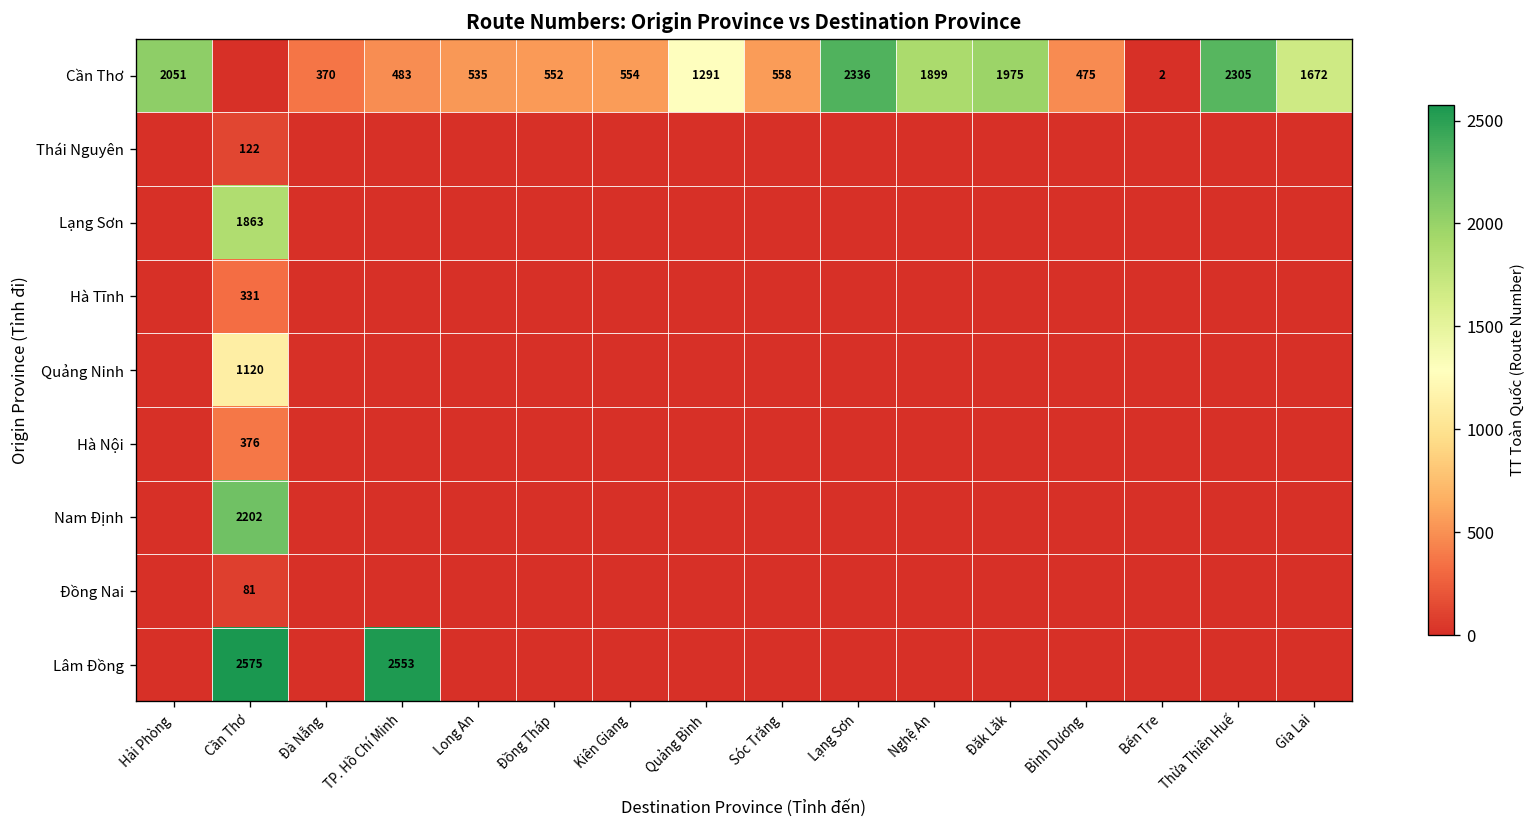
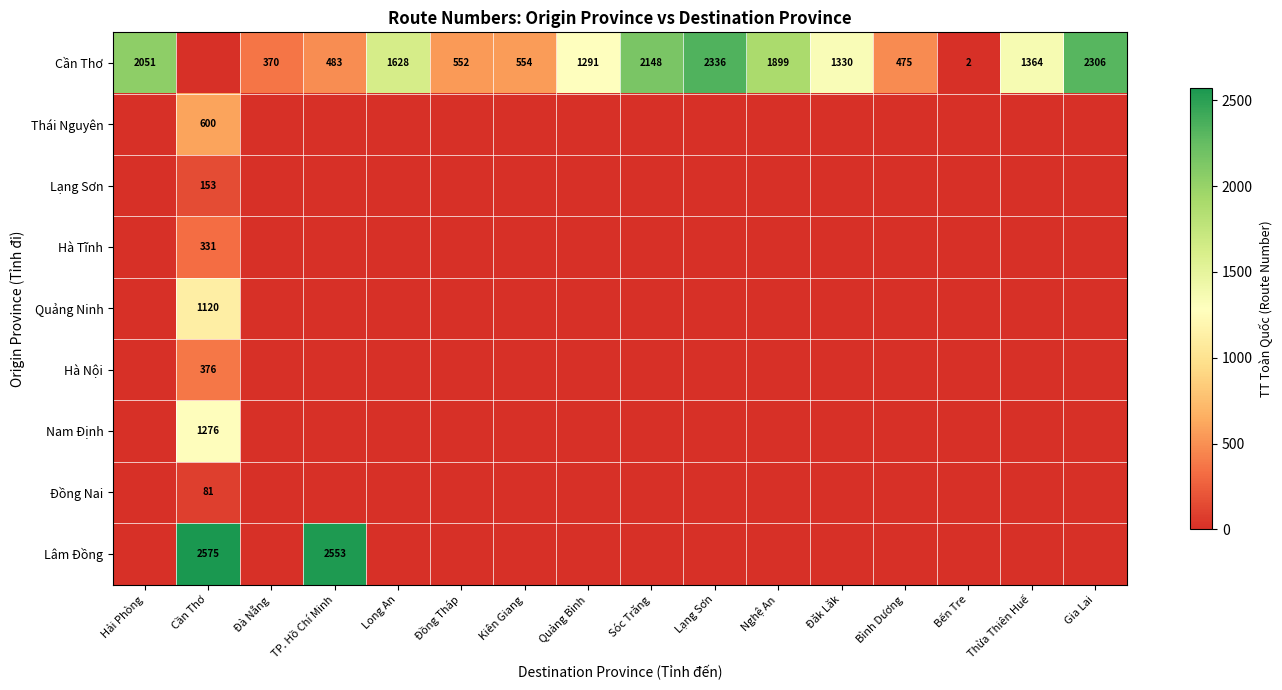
  {
    "Cần Thơ": {
      "Hải Phòng": 2051,
      "Đà Nẵng": 370,
      "TP. Hồ Chí Minh": 483,
-     "Long An": 535,
+     "Long An": 1628,
      "Đồng Tháp": 552,
      "Kiên Giang": 554,
      "Quảng Bình": 1291,
-     "Sóc Trăng": 558,
+     "Sóc Trăng": 2148,
      "Lạng Sơn": 2336,
      "Nghệ An": 1899,
-     "Đăk Lăk": 1975,
+     "Đăk Lăk": 1330,
      "Bình Dương": 475,
      "Bến Tre": 2,
-     "Thừa Thiên Huế": 2305,
-     "Gia Lai": 1672
+     "Thừa Thiên Huế": 1364,
+     "Gia Lai": 2306
    },
    "Thái Nguyên": {
-     "Cần Thơ": 122
+     "Cần Thơ": 600
    },
    "Lạng Sơn": {
-     "Cần Thơ": 1863
+     "Cần Thơ": 153
    },
    "Hà Tĩnh": {
      "Cần Thơ": 331
    },
    "Quảng Ninh": {
      "Cần Thơ": 1120
    },
    "Hà Nội": {
      "Cần Thơ": 376
    },
    "Nam Định": {
-     "Cần Thơ": 2202
+     "Cần Thơ": 1276
    },
    "Đồng Nai": {
      "Cần Thơ": 81
    },
    "Lâm Đồng": {
      "Cần Thơ": 2575,
      "TP. Hồ Chí Minh": 2553
    }
  }
